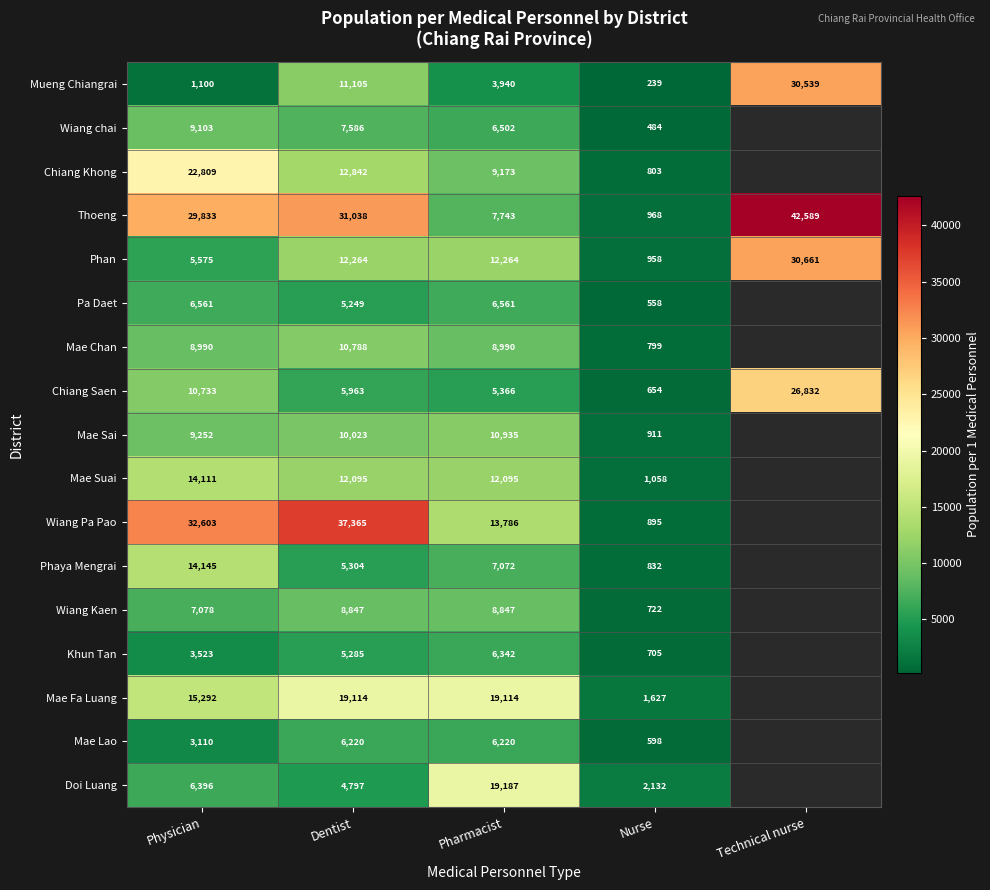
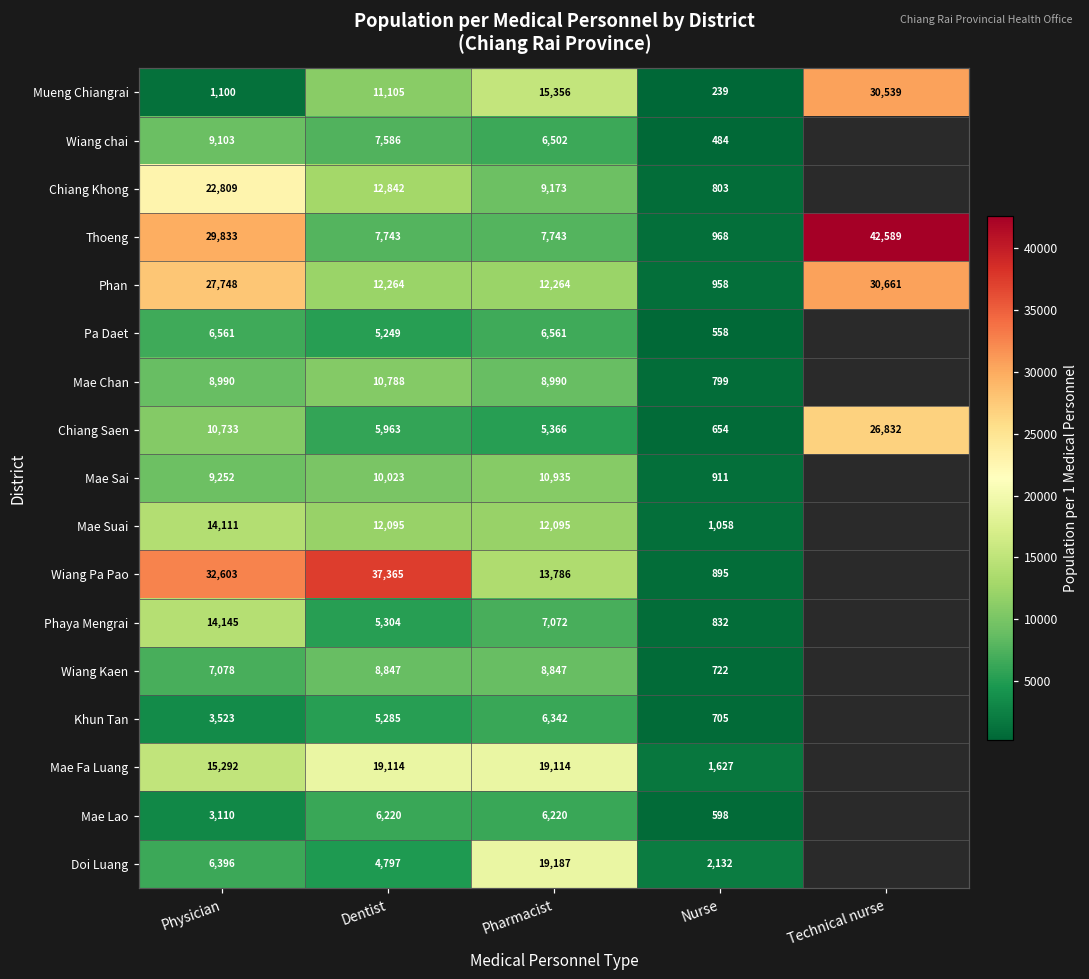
  {
    "Mueng Chiangrai": {
      "Physician": "1,100",
      "Dentist": "11,105",
-     "Pharmacist": "3,940",
+     "Pharmacist": "15,356",
      "Nurse": "239",
      "Technical nurse": "30,539"
    },
    "Wiang chai": {
      "Physician": "9,103",
      "Dentist": "7,586",
      "Pharmacist": "6,502",
      "Nurse": "484"
    },
    "Chiang Khong": {
      "Physician": "22,809",
      "Dentist": "12,842",
      "Pharmacist": "9,173",
      "Nurse": "803"
    },
    "Thoeng": {
      "Physician": "29,833",
-     "Dentist": "31,038",
+     "Dentist": "7,743",
      "Pharmacist": "7,743",
      "Nurse": "968",
      "Technical nurse": "42,589"
    },
    "Phan": {
-     "Physician": "5,575",
+     "Physician": "27,748",
      "Dentist": "12,264",
      "Pharmacist": "12,264",
      "Nurse": "958",
      "Technical nurse": "30,661"
    },
    "Pa Daet": {
      "Physician": "6,561",
      "Dentist": "5,249",
      "Pharmacist": "6,561",
      "Nurse": "558"
    },
    "Mae Chan": {
      "Physician": "8,990",
      "Dentist": "10,788",
      "Pharmacist": "8,990",
      "Nurse": "799"
    },
    "Chiang Saen": {
      "Physician": "10,733",
      "Dentist": "5,963",
      "Pharmacist": "5,366",
      "Nurse": "654",
      "Technical nurse": "26,832"
    },
    "Mae Sai": {
      "Physician": "9,252",
      "Dentist": "10,023",
      "Pharmacist": "10,935",
      "Nurse": "911"
    },
    "Mae Suai": {
      "Physician": "14,111",
      "Dentist": "12,095",
      "Pharmacist": "12,095",
      "Nurse": "1,058"
    },
    "Wiang Pa Pao": {
      "Physician": "32,603",
      "Dentist": "37,365",
      "Pharmacist": "13,786",
      "Nurse": "895"
    },
    "Phaya Mengrai": {
      "Physician": "14,145",
      "Dentist": "5,304",
      "Pharmacist": "7,072",
      "Nurse": "832"
    },
    "Wiang Kaen": {
      "Physician": "7,078",
      "Dentist": "8,847",
      "Pharmacist": "8,847",
      "Nurse": "722"
    },
    "Khun Tan": {
      "Physician": "3,523",
      "Dentist": "5,285",
      "Pharmacist": "6,342",
      "Nurse": "705"
    },
    "Mae Fa Luang": {
      "Physician": "15,292",
      "Dentist": "19,114",
      "Pharmacist": "19,114",
      "Nurse": "1,627"
    },
    "Mae Lao": {
      "Physician": "3,110",
      "Dentist": "6,220",
      "Pharmacist": "6,220",
      "Nurse": "598"
    },
    "Doi Luang": {
      "Physician": "6,396",
      "Dentist": "4,797",
      "Pharmacist": "19,187",
      "Nurse": "2,132"
    }
  }
